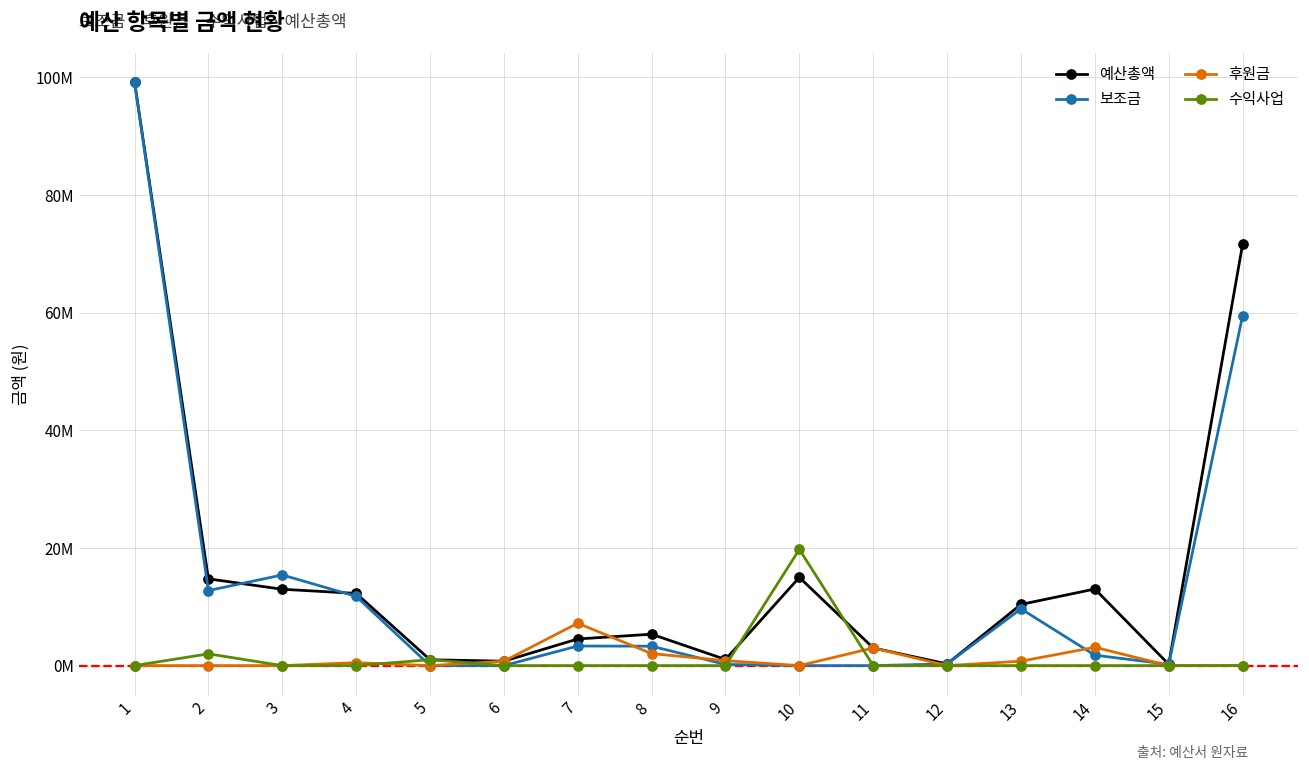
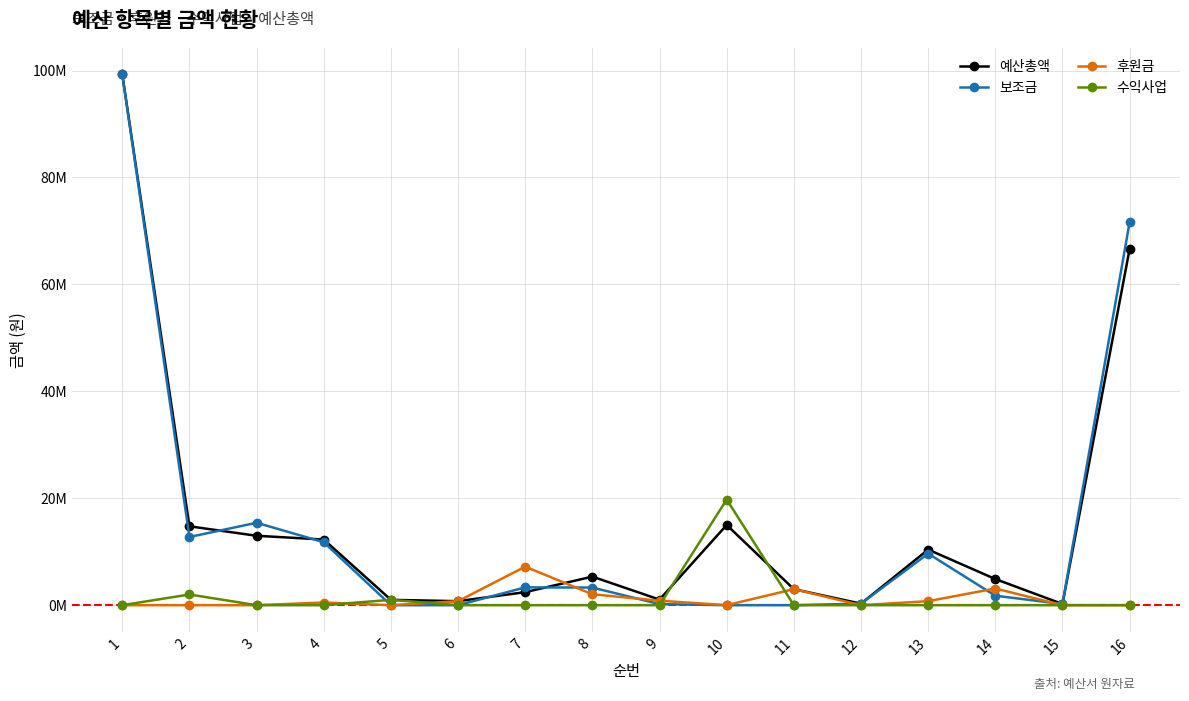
  {
    "예산총액": {
      "2": 15000000,
      "3": 13000000,
      "4": 12000000,
-     "7": 5000000,
+     "7": 2000000,
      "8": 5000000,
      "10": 15000000,
      "13": 10000000,
-     "14": 13000000,
-     "16": 72000000
+     "14": 5000000,
+     "16": 67000000
    },
    "보조금": {
      "2": 13000000,
      "3": 15000000,
      "4": 12000000,
      "7": 3000000,
      "8": 3000000,
      "13": 10000000,
      "14": 2000000,
-     "16": 59000000
+     "16": 72000000
    },
    "후원금": {
      "2": 0,
      "4": 1000000,
      "7": 7000000,
      "8": 2000000,
      "13": 1000000,
      "14": 3000000
    },
    "수익사업": {
      "2": 2000000,
      "4": 0,
      "7": 0,
      "8": 0,
      "10": 20000000,
      "13": 0,
      "14": 0
    }
  }
